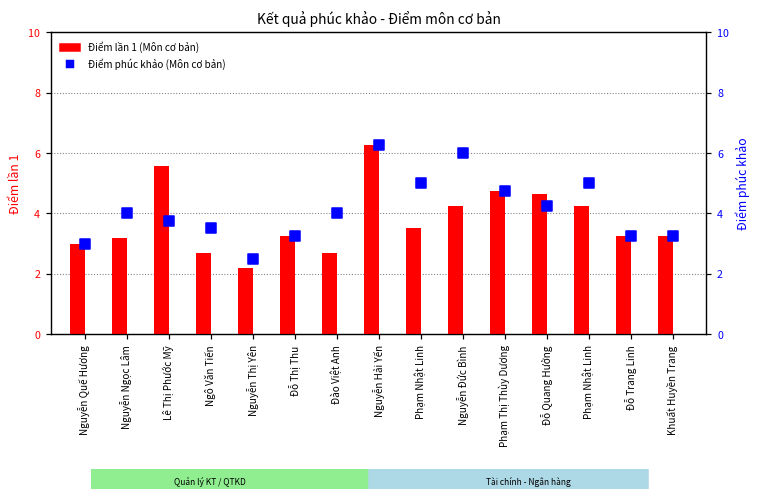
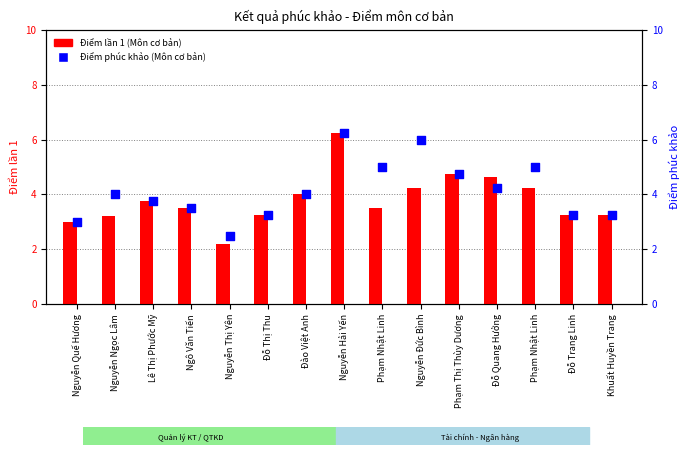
  {
    "Điểm lần 1 (Môn cơ bản)": {
      "Nguyễn Quế Hương": 3.0,
      "Nguyễn Ngọc Lâm": 3.2,
-     "Lê Thị Phước Mỹ": 5.6,
-     "Ngô Văn Tiến": 2.7,
+     "Lê Thị Phước Mỹ": 3.8,
+     "Ngô Văn Tiến": 3.5,
      "Nguyễn Thị Yên": 2.2,
      "Đỗ Thị Thu": 3.3,
-     "Đào Việt Anh": 2.7,
+     "Đào Việt Anh": 4.0,
      "Nguyễn Hải Yến": 6.3,
      "Nguyễn Đức Bình": 4.3,
      "Phạm Thị Thùy Dương": 4.8,
      "Đỗ Quang Hưởng": 4.7,
      "Đỗ Trang Linh": 3.3,
      "Khuất Huyền Trang": 3.3
    }
  }
